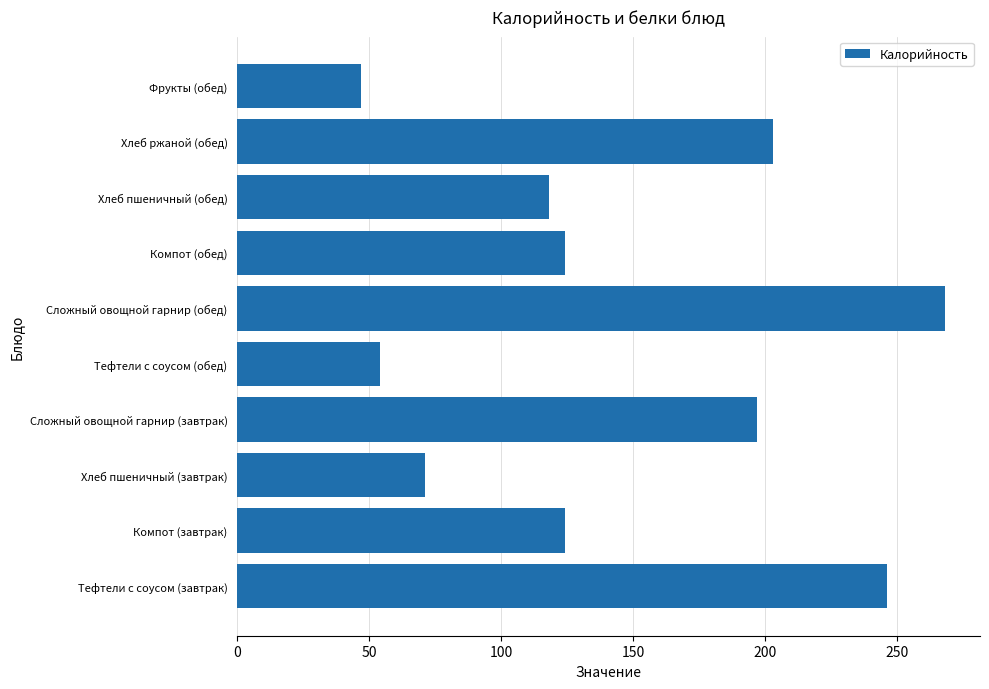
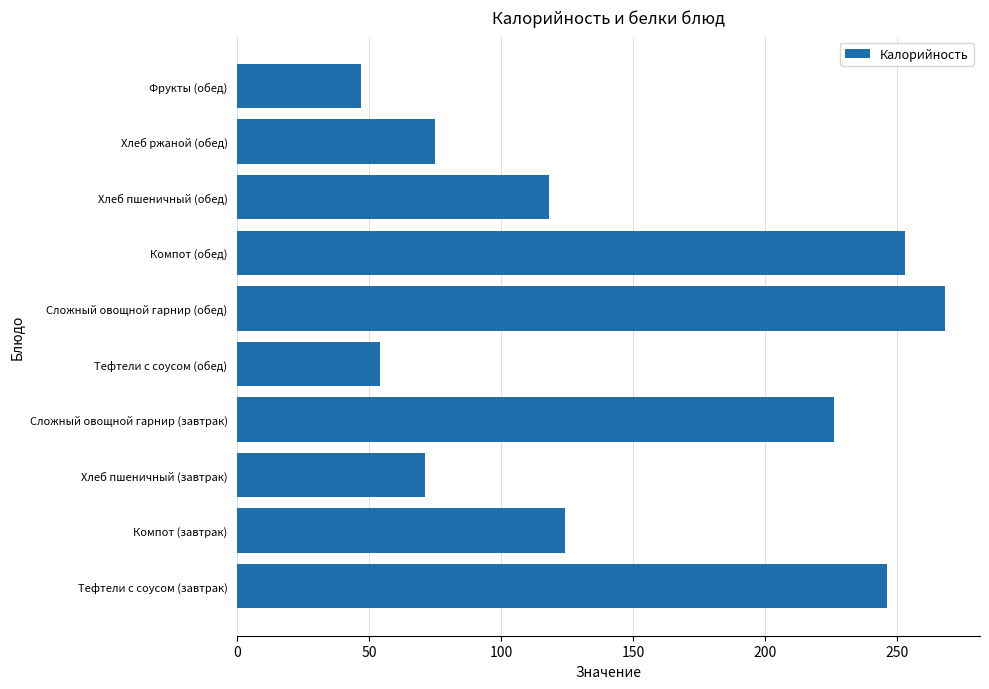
  {
    "Фрукты (обед)": 47,
-   "Хлеб ржаной (обед)": 203,
+   "Хлеб ржаной (обед)": 75,
    "Хлеб пшеничный (обед)": 118,
-   "Компот (обед)": 124,
+   "Компот (обед)": 253,
    "Сложный овощной гарнир (обед)": 268,
    "Тефтели с соусом (обед)": 54,
-   "Сложный овощной гарнир (завтрак)": 197,
+   "Сложный овощной гарнир (завтрак)": 226,
    "Хлеб пшеничный (завтрак)": 71,
    "Компот (завтрак)": 124,
    "Тефтели с соусом (завтрак)": 246
  }
